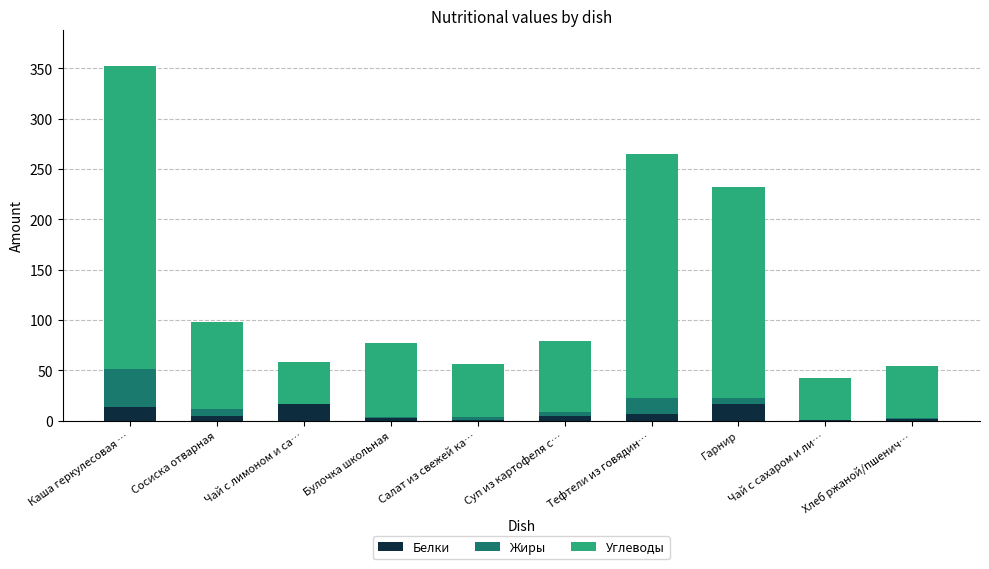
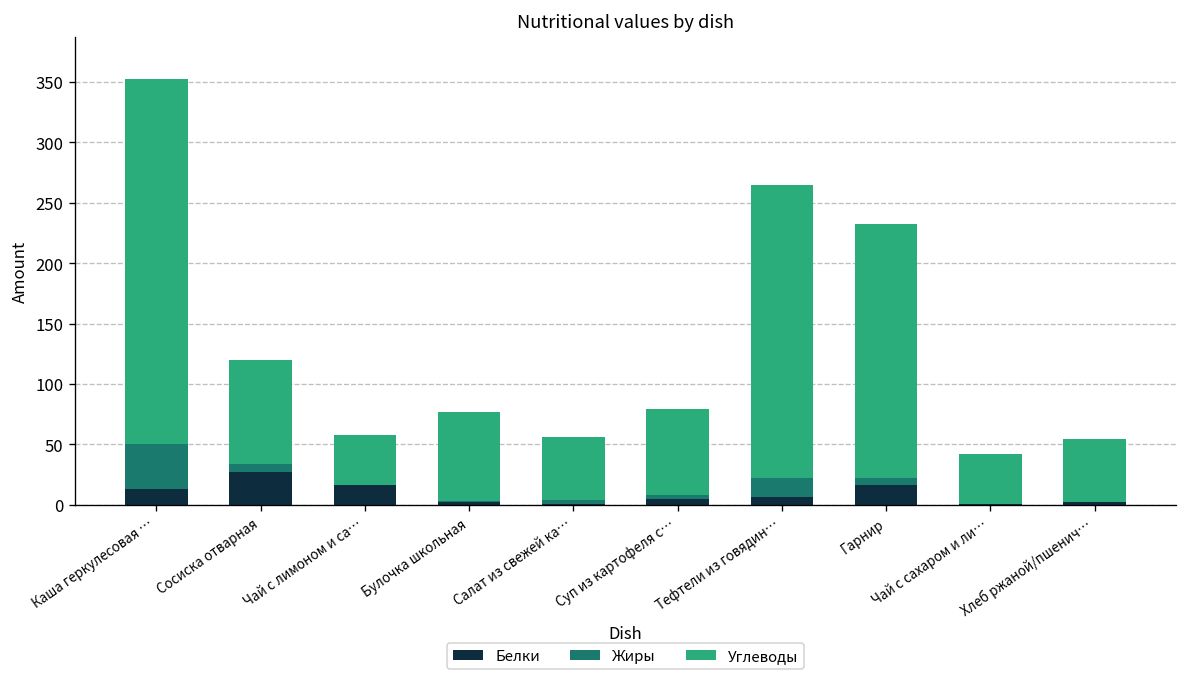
  {
    "Белки": {
      "Каша геркулесовая …": 13,
-     "Сосиска отварная": 5,
+     "Сосиска отварная": 27,
      "Чай с лимоном и са…": 16,
      "Булочка школьная": 3,
      "Суп из картофеля с…": 5,
      "Тефтели из говядин…": 7,
      "Гарнир": 17
    }
  }
